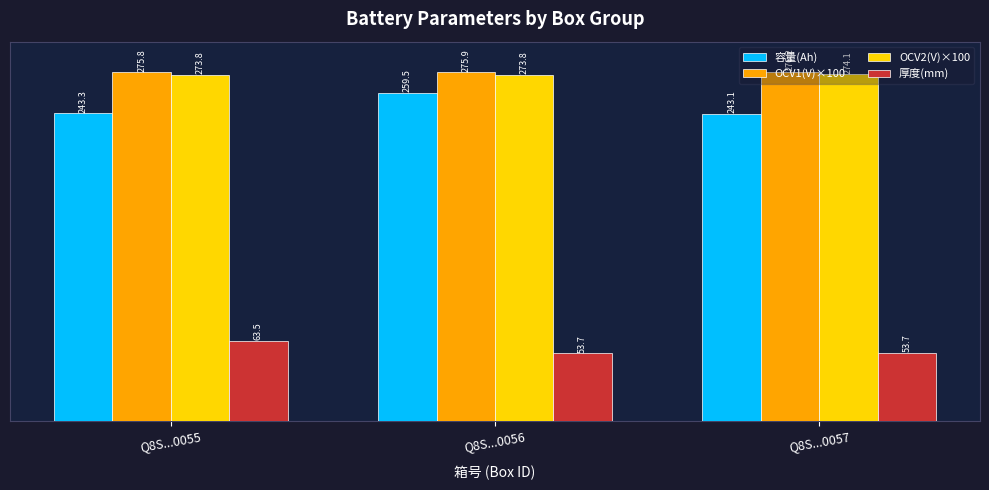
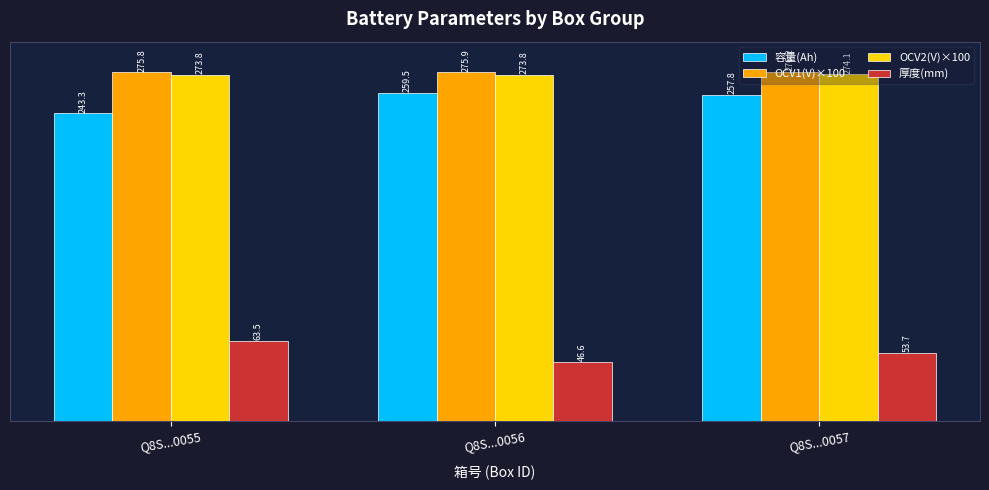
  {
    "容量(Ah)": {
      "Q8S...0055": 243.3,
      "Q8S...0056": 259.5,
-     "Q8S...0057": 243.1
+     "Q8S...0057": 257.8
    },
    "厚度(mm)": {
      "Q8S...0055": 63.5,
-     "Q8S...0056": 53.7,
+     "Q8S...0056": 46.6,
      "Q8S...0057": 53.7
    }
  }
